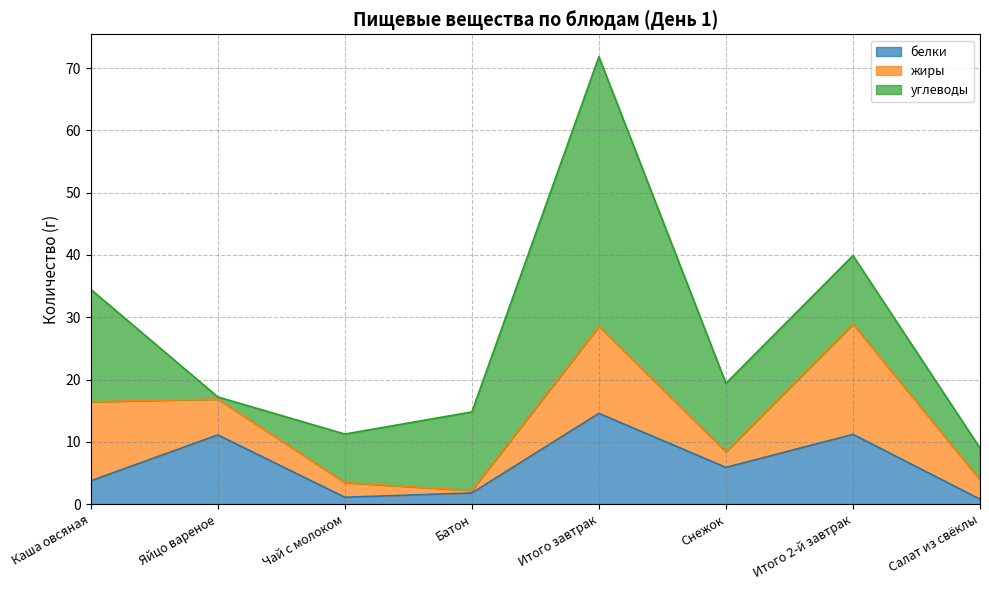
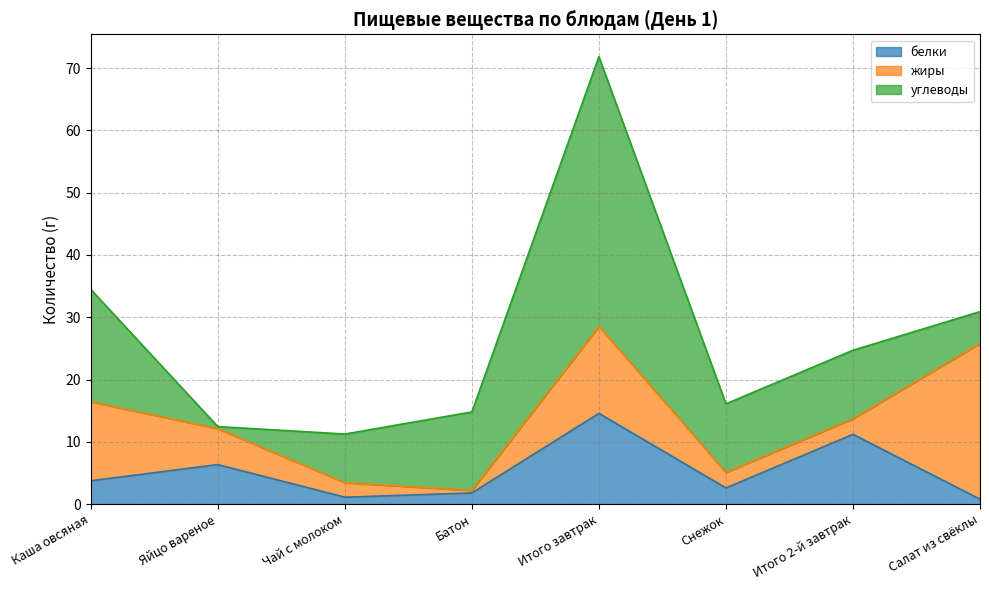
  {
    "белки": {
      "Каша овсяная": 4,
-     "Яйцо вареное": 11,
+     "Яйцо вареное": 6,
      "Чай с молоком": 1,
      "Итого завтрак": 15,
-     "Снежок": 6,
+     "Снежок": 3,
      "Итого 2-й завтрак": 11,
      "Салат из свёклы": 1
    },
    "жиры": {
      "Каша овсяная": 13,
      "Чай с молоком": 2,
      "Итого завтрак": 14,
      "Снежок": 3,
-     "Итого 2-й завтрак": 18,
-     "Салат из свёклы": 3
+     "Итого 2-й завтрак": 3,
+     "Салат из свёклы": 25
    },
    "углеводы": {
      "Каша овсяная": 18,
      "Чай с молоком": 8,
      "Батон": 13,
      "Итого завтрак": 43,
      "Снежок": 11,
      "Итого 2-й завтрак": 11,
      "Салат из свёклы": 5
    }
  }
